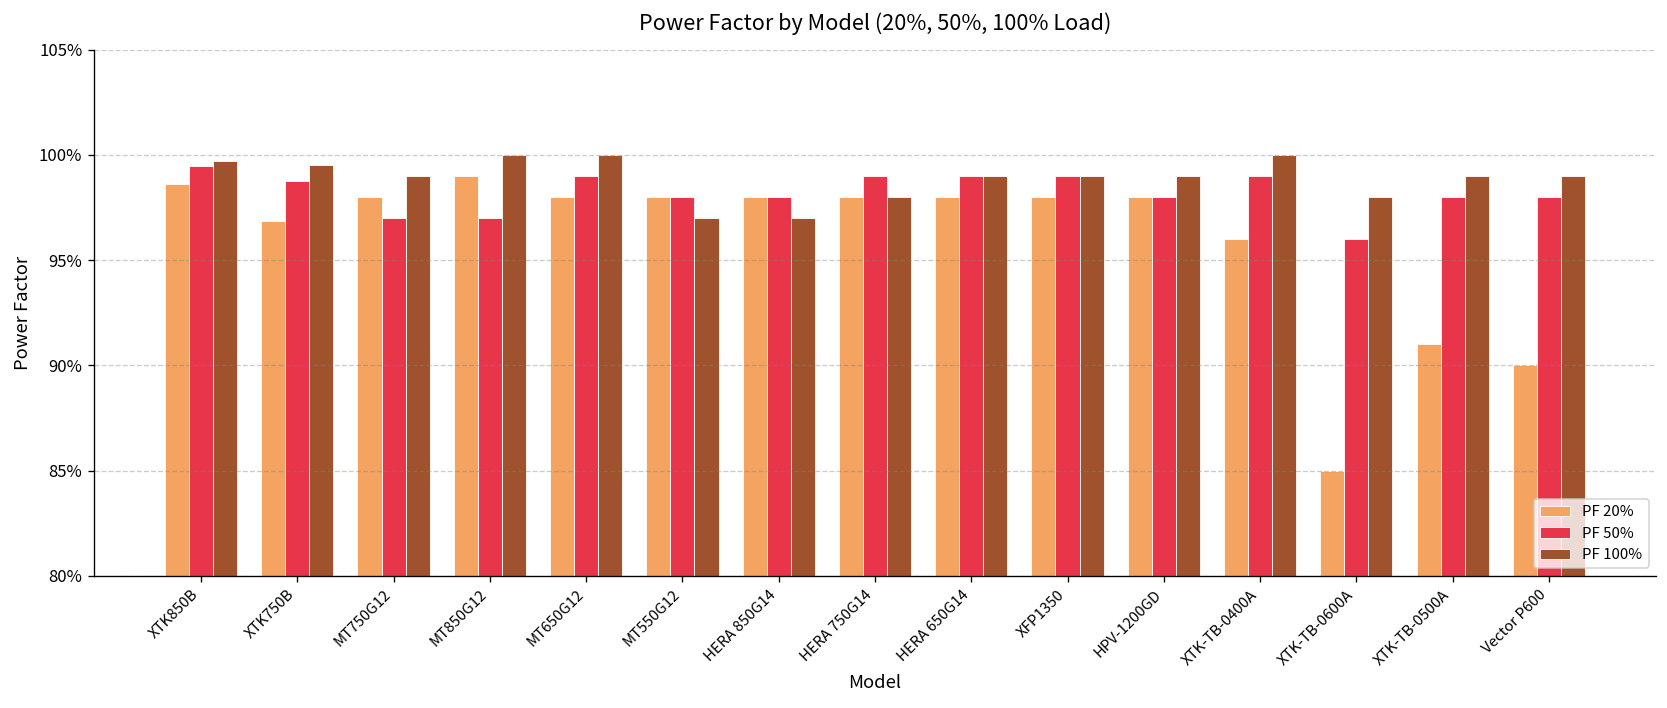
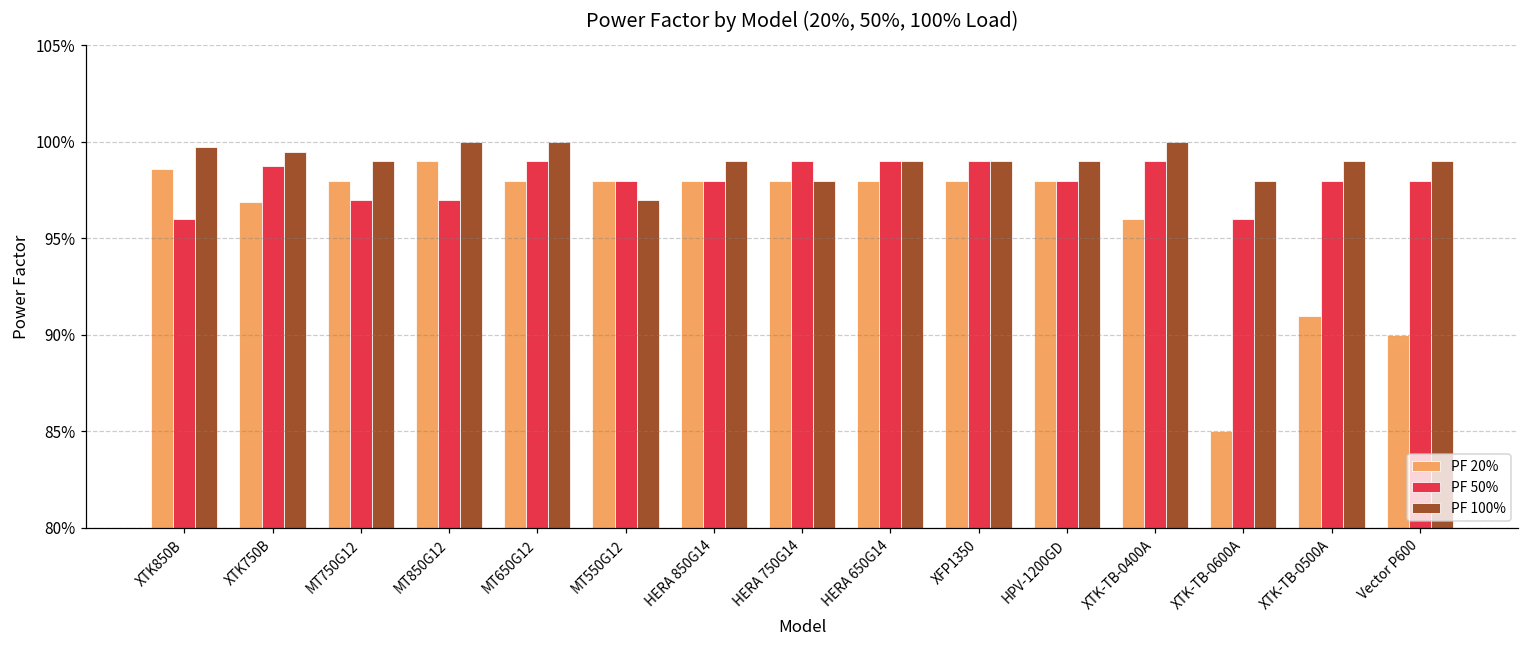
  {
    "PF 20%": {
      "XTK850B": "98.6%",
      "XTK750B": "96.9%",
      "MT750G12": "98.0%",
      "MT850G12": "99.0%",
      "MT650G12": "98.0%",
      "MT550G12": "98.0%",
      "HERA 850G14": "98.0%",
      "HERA 750G14": "98.0%",
      "HERA 650G14": "98.0%",
      "XFP1350": "98.0%",
      "HPV-1200GD": "98.0%",
      "XTK-TB-0400A": "96.0%",
      "XTK-TB-0600A": "85.0%",
      "XTK-TB-0500A": "91.0%",
      "Vector P600": "90.0%"
    },
    "PF 50%": {
-     "XTK850B": "99.5%",
+     "XTK850B": "96.0%",
      "XTK750B": "98.8%",
      "MT750G12": "97.0%",
      "MT850G12": "97.0%",
      "MT650G12": "99.0%",
      "MT550G12": "98.0%",
      "HERA 850G14": "98.0%",
      "HERA 750G14": "99.0%",
      "HERA 650G14": "99.0%",
      "XFP1350": "99.0%",
      "HPV-1200GD": "98.0%",
      "XTK-TB-0400A": "99.0%",
      "XTK-TB-0600A": "96.0%",
      "XTK-TB-0500A": "98.0%",
      "Vector P600": "98.0%"
    },
    "PF 100%": {
      "XTK850B": "99.7%",
      "XTK750B": "99.5%",
      "MT750G12": "99.0%",
      "MT850G12": "100.0%",
      "MT650G12": "100.0%",
      "MT550G12": "97.0%",
-     "HERA 850G14": "97.0%",
+     "HERA 850G14": "99.0%",
      "HERA 750G14": "98.0%",
      "HERA 650G14": "99.0%",
      "XFP1350": "99.0%",
      "HPV-1200GD": "99.0%",
      "XTK-TB-0400A": "100.0%",
      "XTK-TB-0600A": "98.0%",
      "XTK-TB-0500A": "99.0%",
      "Vector P600": "99.0%"
    }
  }
